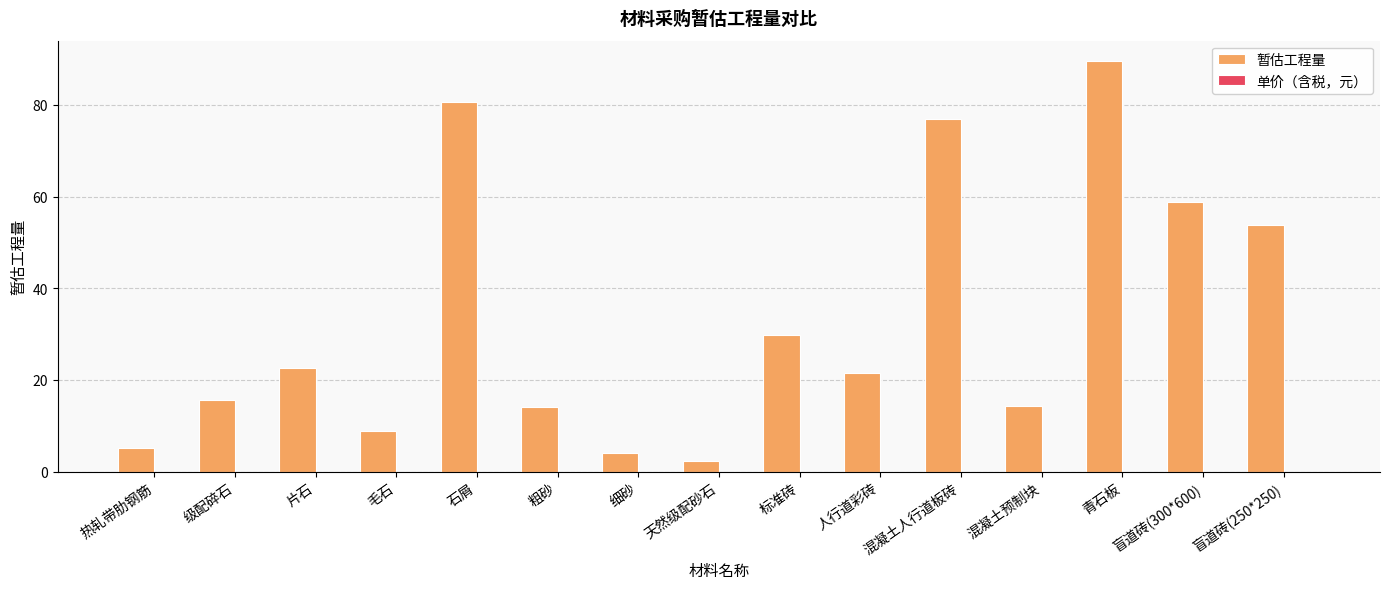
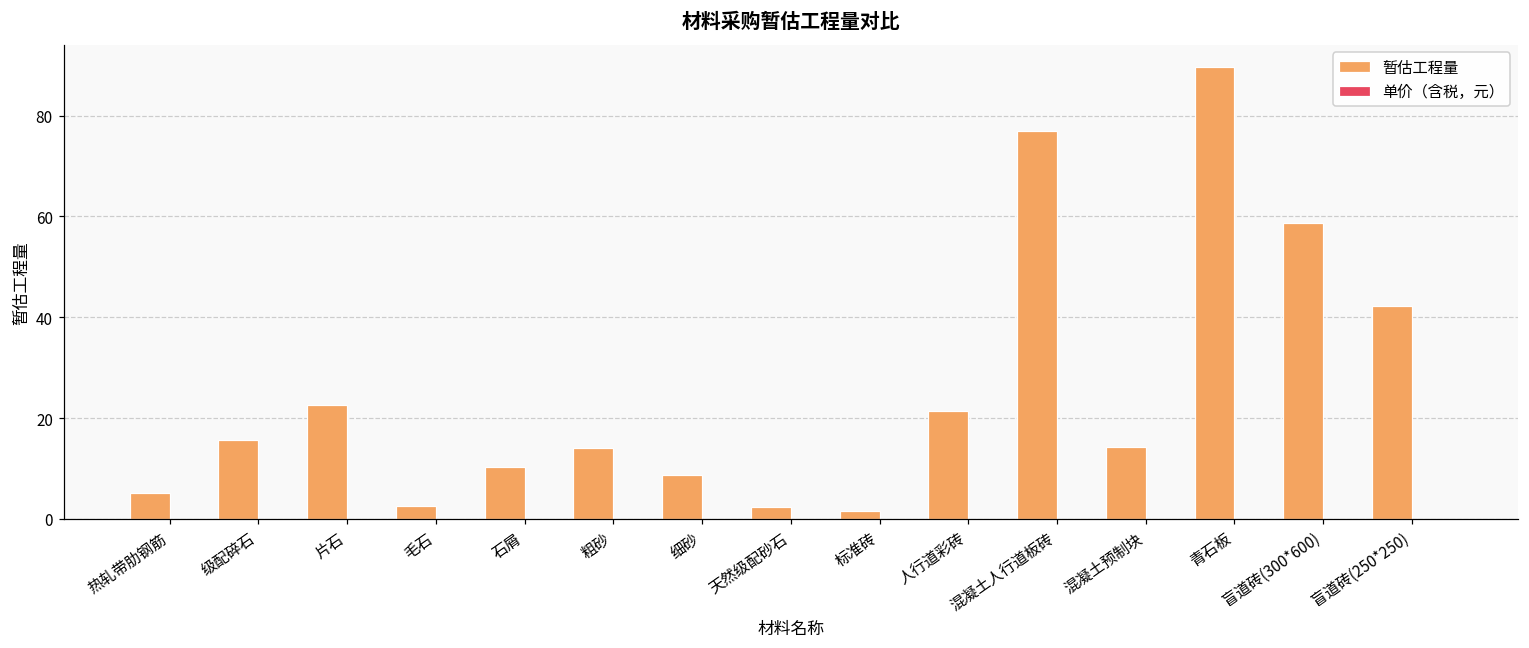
  {
    "暂估工程量": {
      "热轧带肋钢筋": 5,
      "级配碎石": 16,
      "片石": 23,
-     "毛石": 9,
-     "石屑": 81,
+     "毛石": 2,
+     "石屑": 10,
      "粗砂": 14,
-     "细砂": 4,
+     "细砂": 9,
      "天然级配砂石": 2,
-     "标准砖": 30,
+     "标准砖": 2,
      "人行道彩砖": 21,
      "混凝土人行道板砖": 77,
      "混凝土预制块": 14,
      "青石板": 90,
      "盲道砖(300*600)": 59,
-     "盲道砖(250*250)": 54
+     "盲道砖(250*250)": 42
    },
    "单价（含税，元）": {
      "热轧带肋钢筋": 0,
      "级配碎石": 0,
      "片石": 0,
      "毛石": 0,
      "石屑": 0,
      "粗砂": 0,
      "细砂": 0,
      "天然级配砂石": 0,
      "标准砖": 0,
      "人行道彩砖": 0,
      "混凝土人行道板砖": 0,
      "混凝土预制块": 0,
      "青石板": 0,
      "盲道砖(300*600)": 0,
      "盲道砖(250*250)": 0
    }
  }
